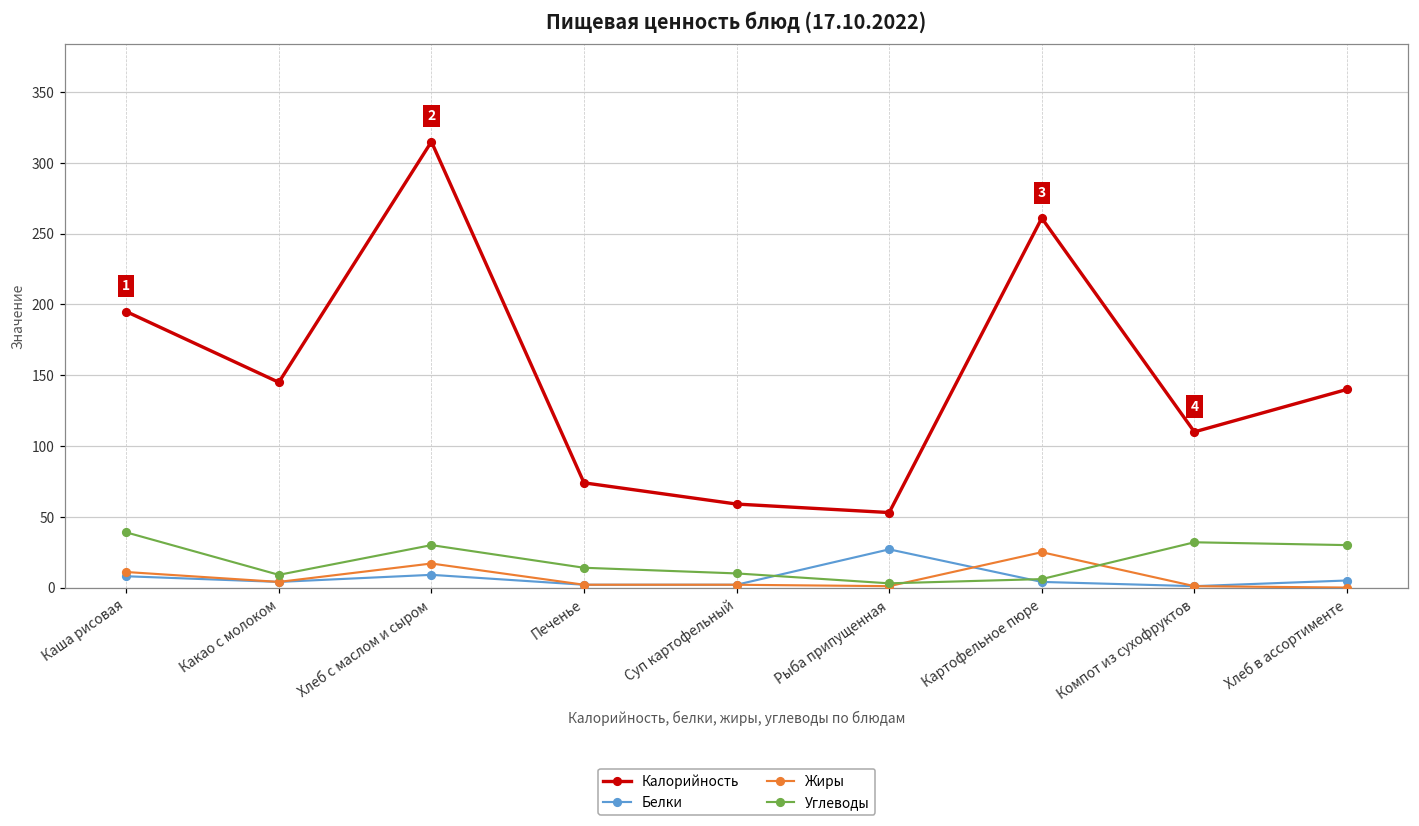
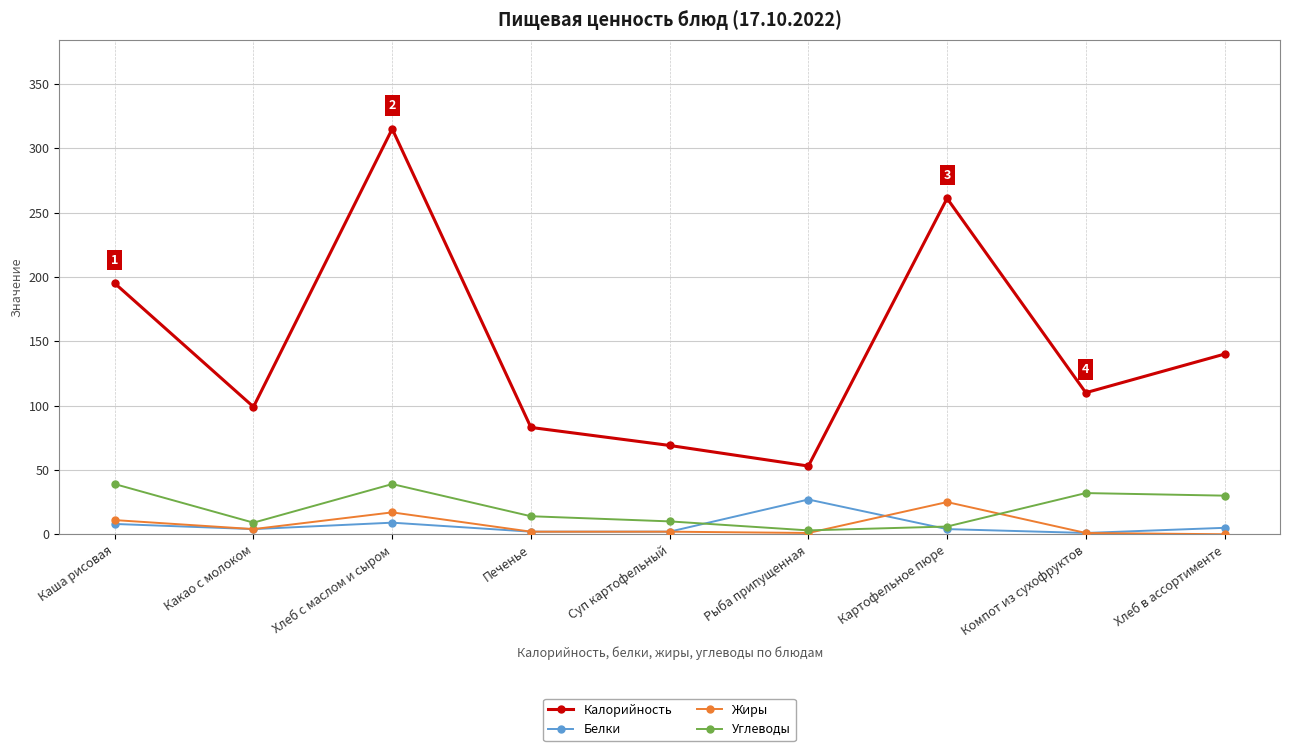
  {
    "Калорийность": {
-     "Какао с молоком": 145,
-     "Печенье": 74,
-     "Суп картофельный": 59,
+     "Какао с молоком": 99,
+     "Печенье": 83,
+     "Суп картофельный": 69,
      "Рыба припущенная": 53,
      "Хлеб в ассортименте": 140
    },
    "Белки": {
      "Каша рисовая": 8,
      "Хлеб с маслом и сыром": 9,
      "Рыба припущенная": 27,
      "Хлеб в ассортименте": 5
    },
    "Жиры": {
      "Каша рисовая": 11,
      "Хлеб с маслом и сыром": 17,
      "Рыба припущенная": 1,
      "Картофельное пюре": 25,
      "Хлеб в ассортименте": 0
    },
    "Углеводы": {
      "Каша рисовая": 39,
      "Какао с молоком": 9,
-     "Хлеб с маслом и сыром": 30,
+     "Хлеб с маслом и сыром": 39,
      "Печенье": 14,
      "Суп картофельный": 10,
      "Рыба припущенная": 3,
      "Компот из сухофруктов": 32,
      "Хлеб в ассортименте": 30
    }
  }
